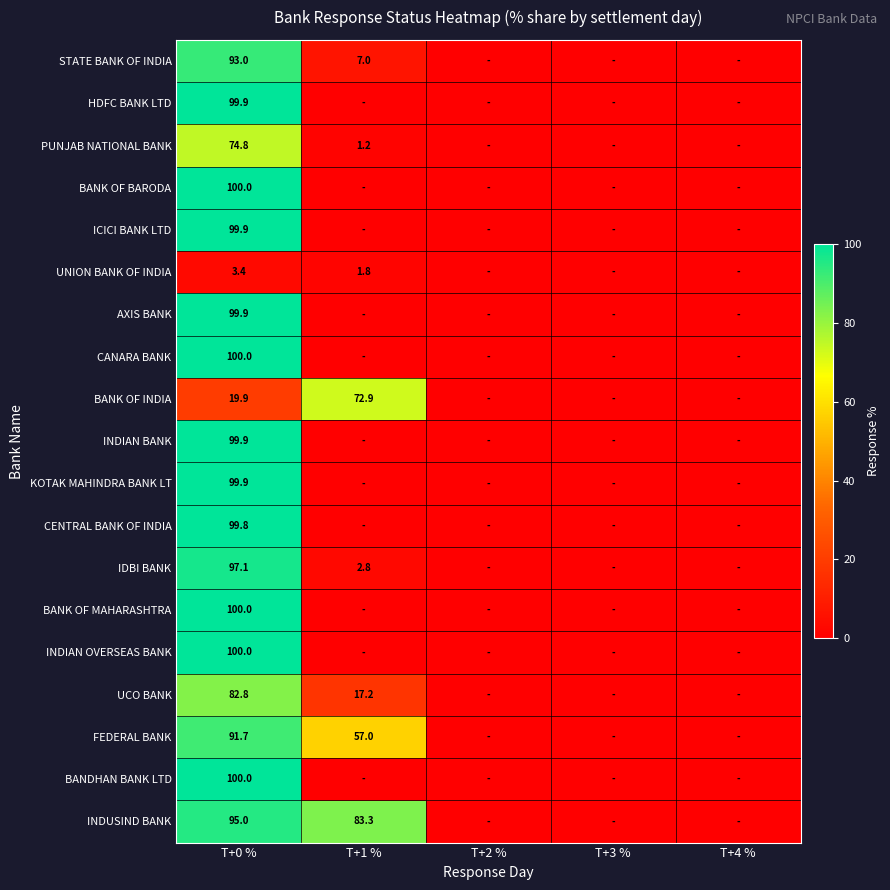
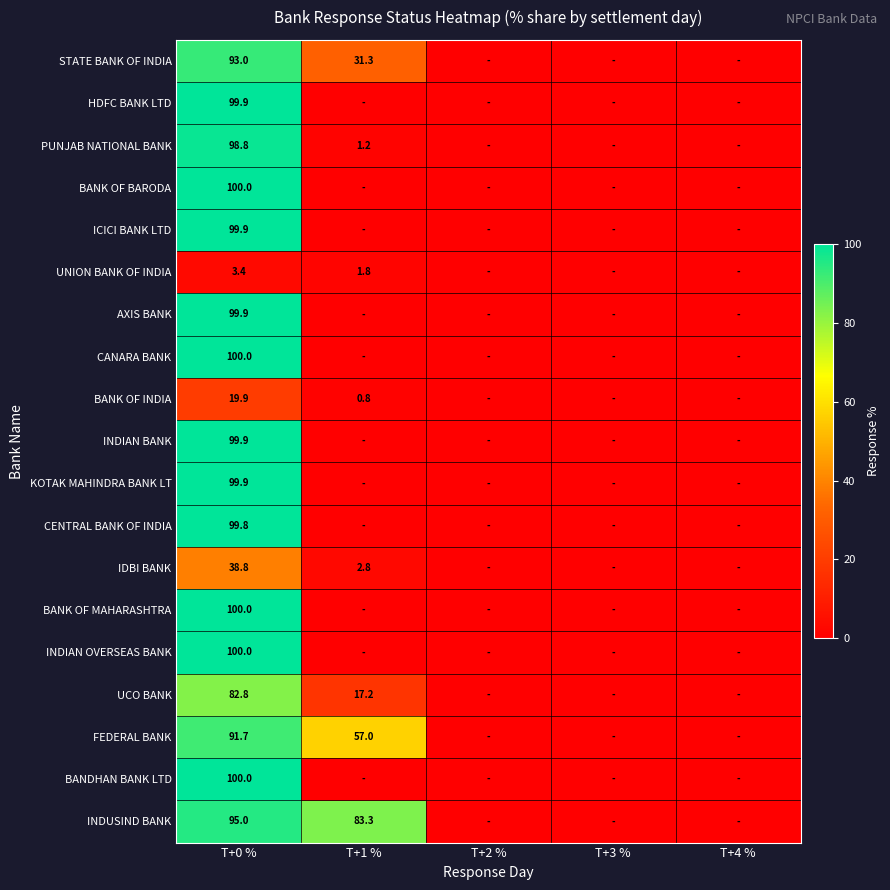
  {
    "STATE BANK OF INDIA": {
      "T+0 %": 93.0,
-     "T+1 %": 7.0
+     "T+1 %": 31.3
    },
    "HDFC BANK LTD": {
      "T+0 %": 99.9
    },
    "PUNJAB NATIONAL BANK": {
-     "T+0 %": 74.8,
+     "T+0 %": 98.8,
      "T+1 %": 1.2
    },
    "BANK OF BARODA": {
      "T+0 %": 100.0
    },
    "ICICI BANK LTD": {
      "T+0 %": 99.9
    },
    "UNION BANK OF INDIA": {
      "T+0 %": 3.4,
      "T+1 %": 1.8
    },
    "AXIS BANK": {
      "T+0 %": 99.9
    },
    "CANARA BANK": {
      "T+0 %": 100.0
    },
    "BANK OF INDIA": {
      "T+0 %": 19.9,
-     "T+1 %": 72.9
+     "T+1 %": 0.8
    },
    "INDIAN BANK": {
      "T+0 %": 99.9
    },
    "KOTAK MAHINDRA BANK LT": {
      "T+0 %": 99.9
    },
    "CENTRAL BANK OF INDIA": {
      "T+0 %": 99.8
    },
    "IDBI BANK": {
-     "T+0 %": 97.1,
+     "T+0 %": 38.8,
      "T+1 %": 2.8
    },
    "BANK OF MAHARASHTRA": {
      "T+0 %": 100.0
    },
    "INDIAN OVERSEAS BANK": {
      "T+0 %": 100.0
    },
    "UCO BANK": {
      "T+0 %": 82.8,
      "T+1 %": 17.2
    },
    "FEDERAL BANK": {
      "T+0 %": 91.7,
      "T+1 %": 57.0
    },
    "BANDHAN BANK LTD": {
      "T+0 %": 100.0
    },
    "INDUSIND BANK": {
      "T+0 %": 95.0,
      "T+1 %": 83.3
    }
  }
